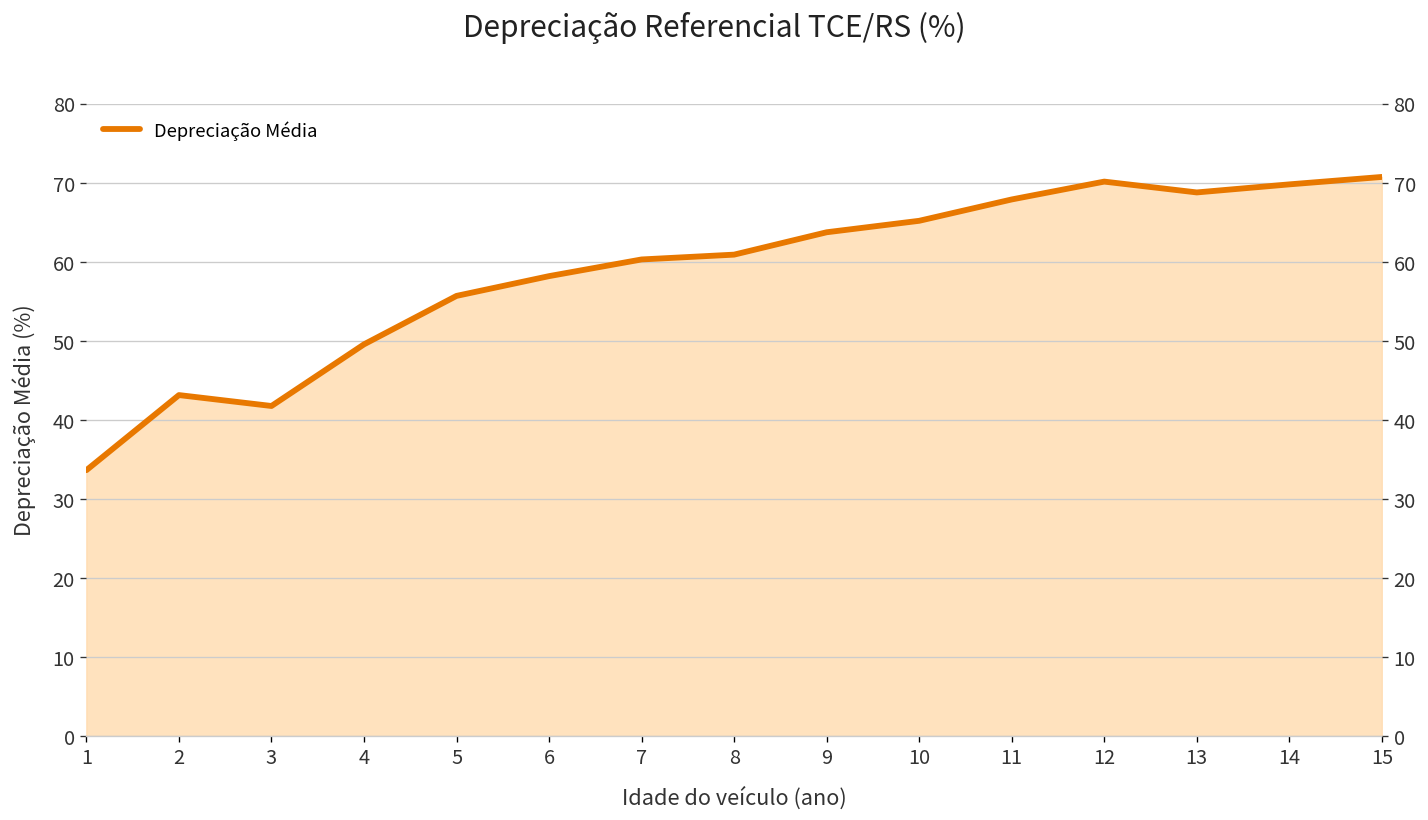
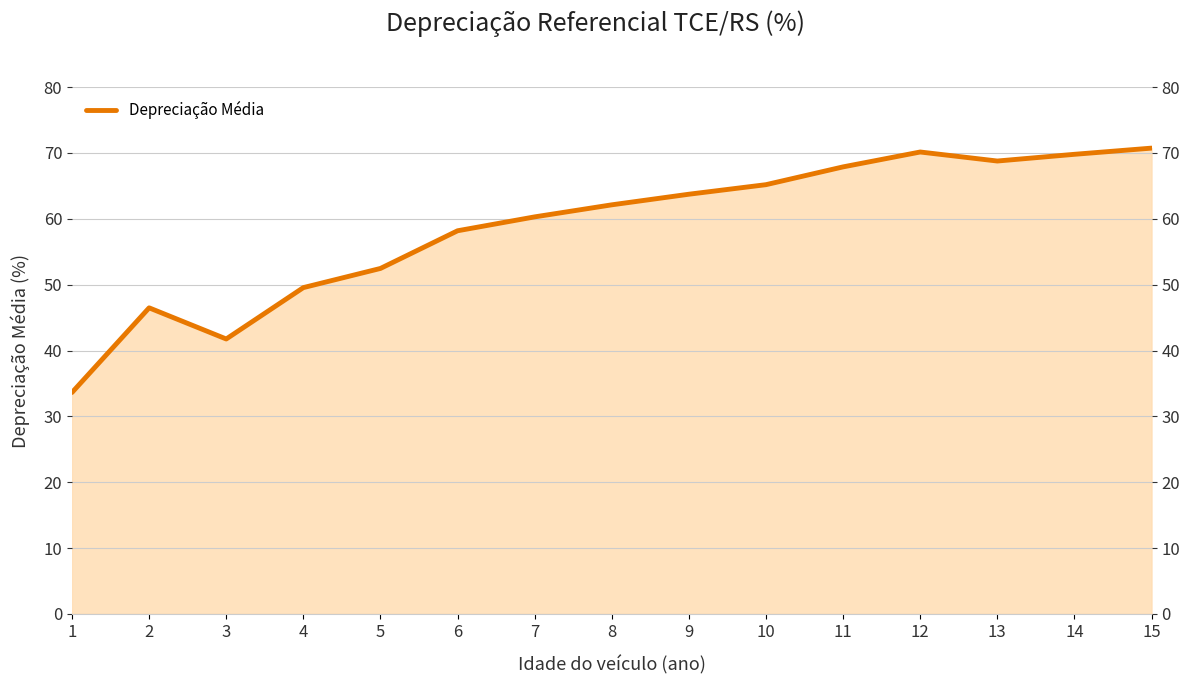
  {
    "1": 34,
-   "2": 43,
+   "2": 46,
    "3": 42,
    "4": 50,
-   "5": 56,
+   "5": 52,
    "6": 58,
    "7": 60,
-   "8": 61,
+   "8": 62,
    "9": 64,
    "10": 65,
    "11": 68,
    "12": 70,
    "13": 69,
    "14": 70,
    "15": 71
  }
